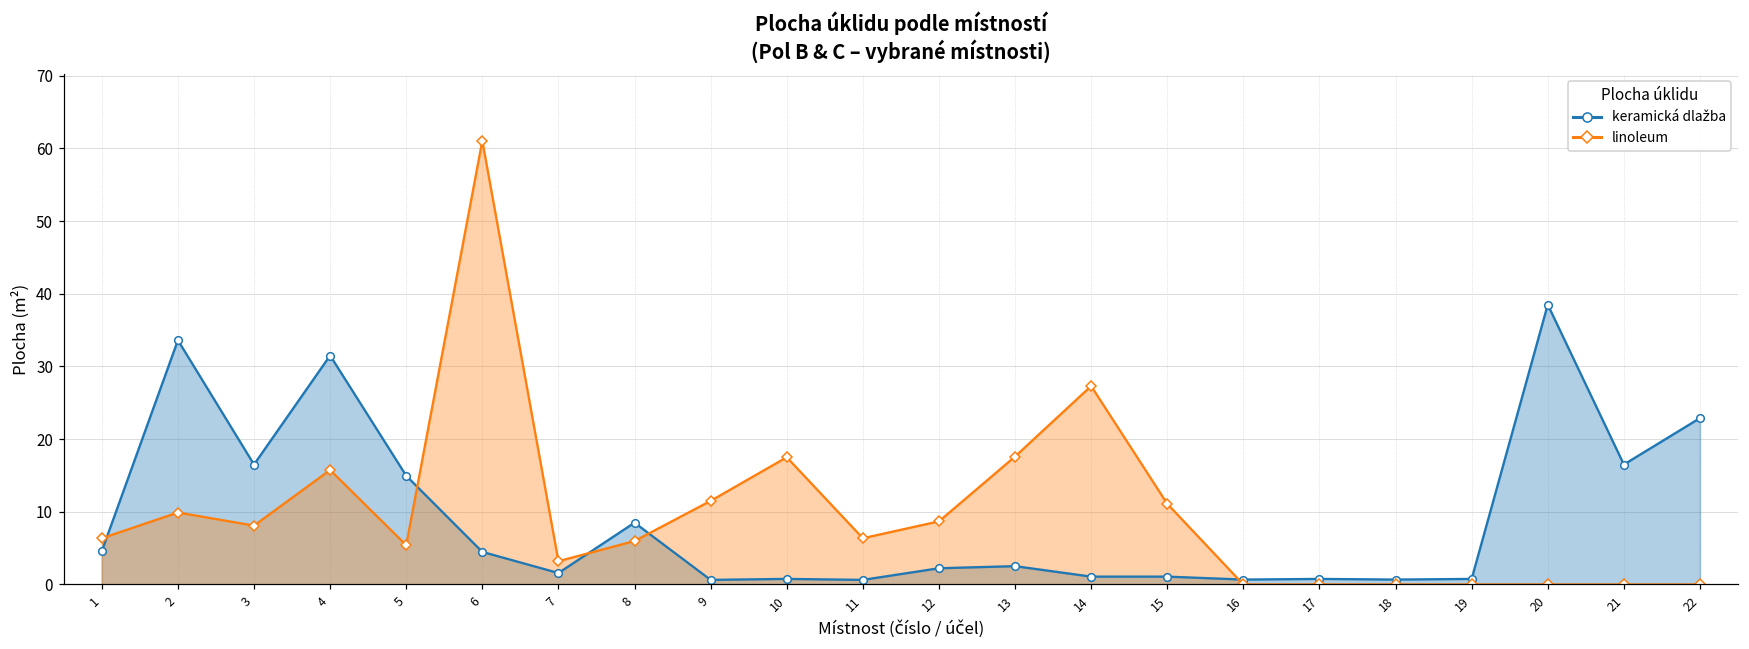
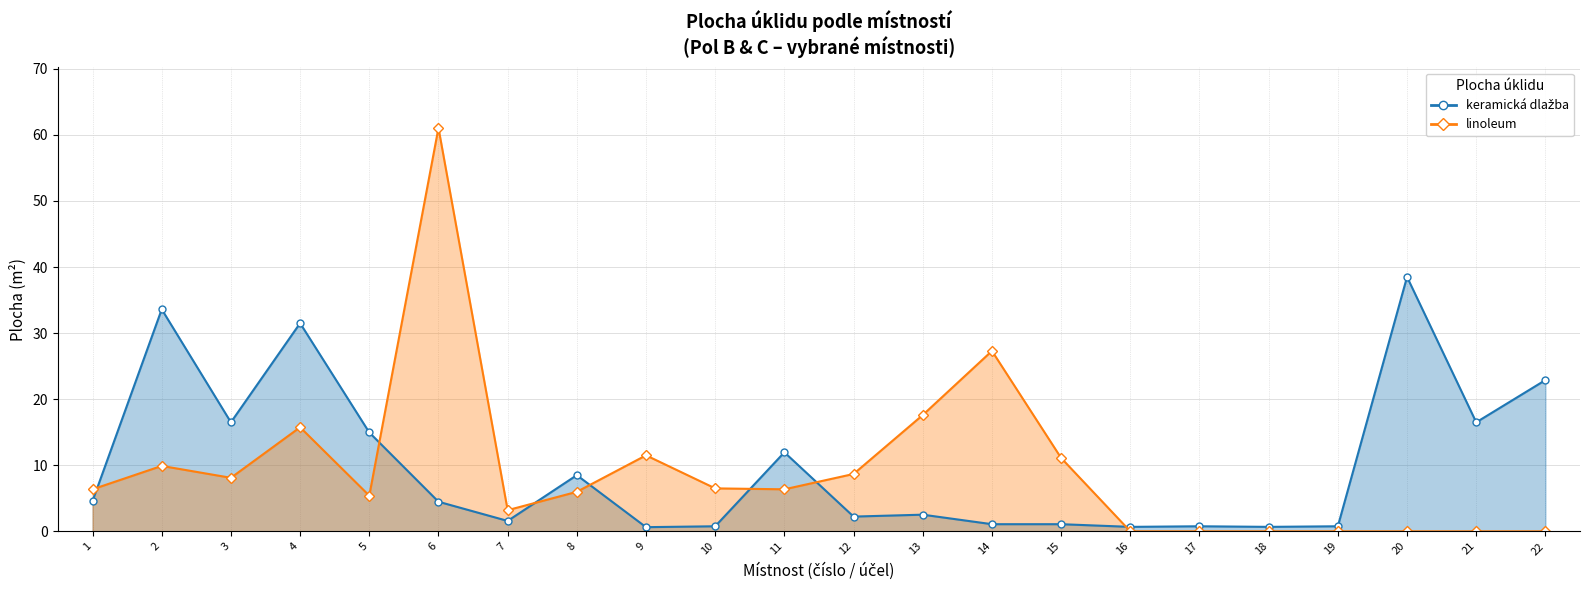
  {
    "keramická dlažba": {
      "1": 5,
      "2": 34,
      "3": 17,
      "4": 32,
      "5": 15,
      "6": 4,
      "7": 2,
      "8": 9,
      "9": 1,
      "10": 1,
-     "11": 1,
+     "11": 12,
      "12": 2,
      "13": 3,
      "14": 1,
      "15": 1,
      "16": 1,
      "17": 1,
      "18": 1,
      "19": 1,
      "20": 39,
      "21": 17,
      "22": 23
    },
    "linoleum": {
      "1": 6,
      "2": 10,
      "3": 8,
      "4": 16,
      "5": 5,
      "6": 61,
      "7": 3,
      "8": 6,
      "9": 12,
-     "10": 18,
+     "10": 7,
      "11": 6,
      "12": 9,
      "13": 18,
      "14": 27,
      "15": 11,
      "16": 0,
      "17": 0,
      "18": 0,
      "19": 0,
      "20": 0,
      "21": 0,
      "22": 0
    }
  }
